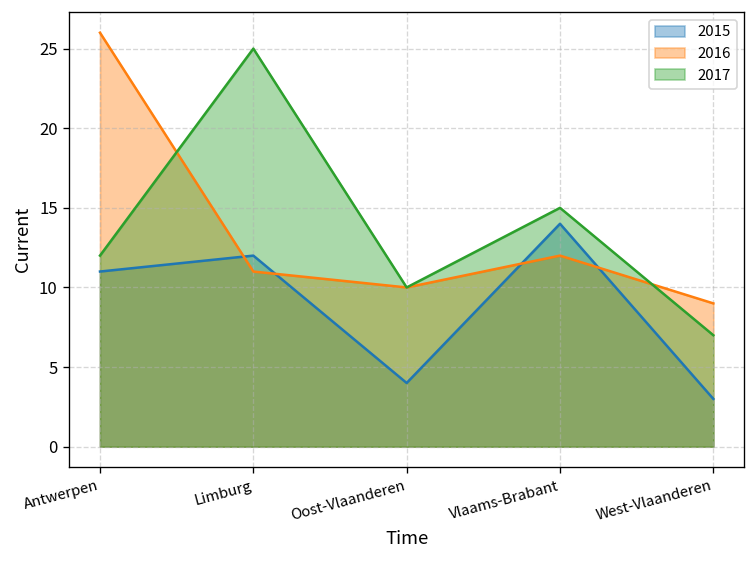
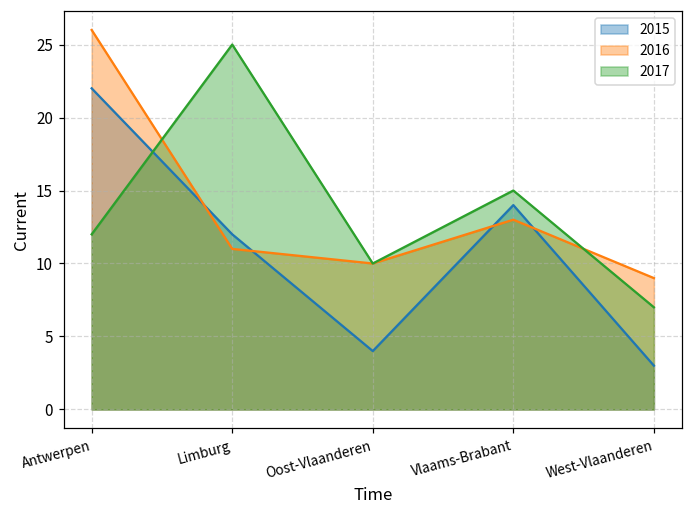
  {
    "2015": {
-     "Antwerpen": 11,
+     "Antwerpen": 22,
      "Limburg": 12,
      "Oost-Vlaanderen": 4,
      "Vlaams-Brabant": 14,
      "West-Vlaanderen": 3
    },
    "2016": {
      "Antwerpen": 26,
      "Limburg": 11,
-     "Vlaams-Brabant": 12,
+     "Vlaams-Brabant": 13,
      "West-Vlaanderen": 9
    },
    "2017": {
      "Antwerpen": 12,
      "Limburg": 25,
      "Vlaams-Brabant": 15,
      "West-Vlaanderen": 7
    }
  }
